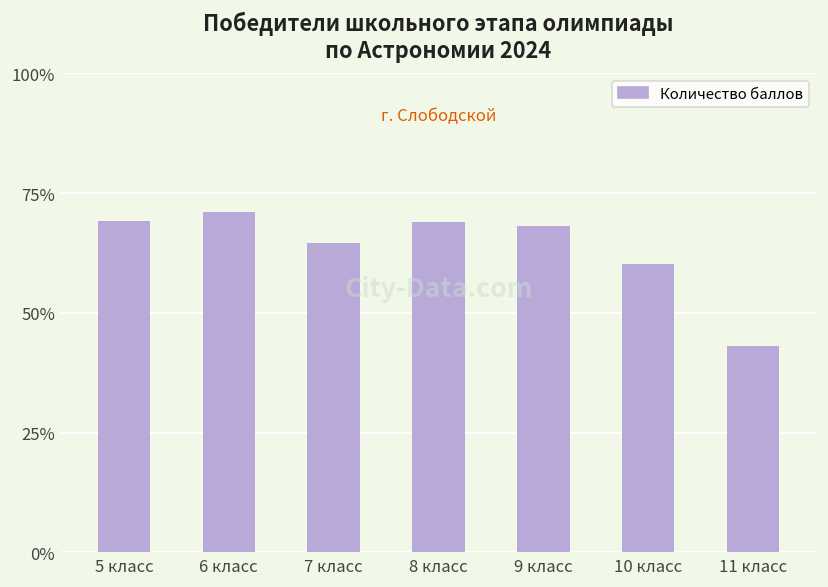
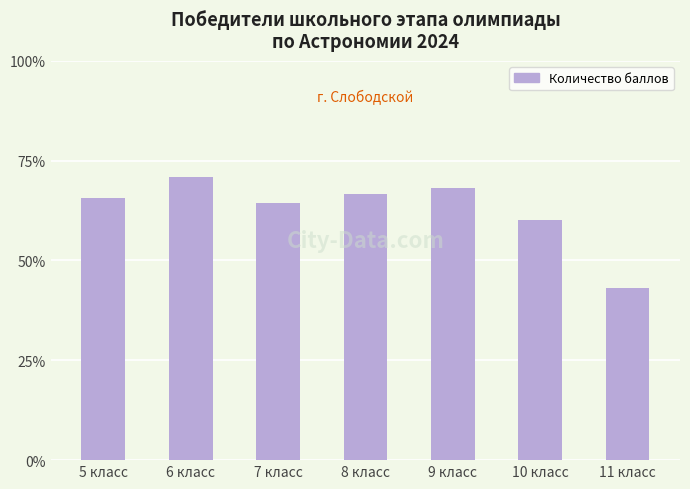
  {
-   "5 класс": "69%",
+   "5 класс": "66%",
    "6 класс": "71%",
    "7 класс": "65%",
-   "8 класс": "69%",
+   "8 класс": "67%",
    "9 класс": "68%",
    "10 класс": "60%",
    "11 класс": "43%"
  }
